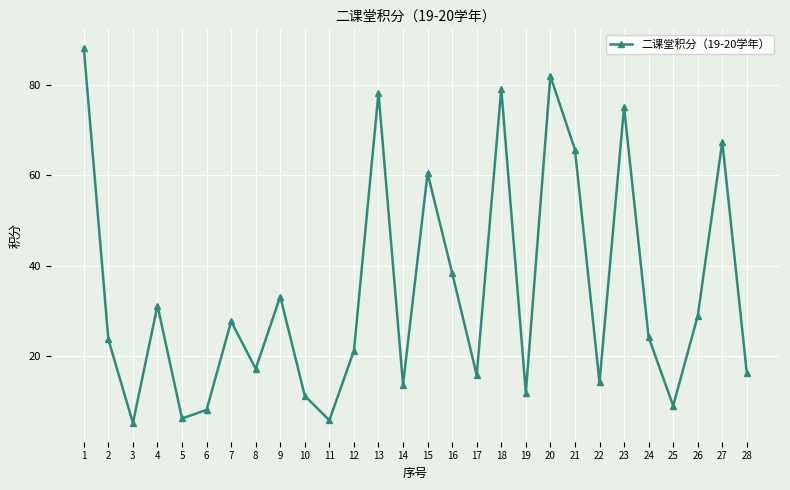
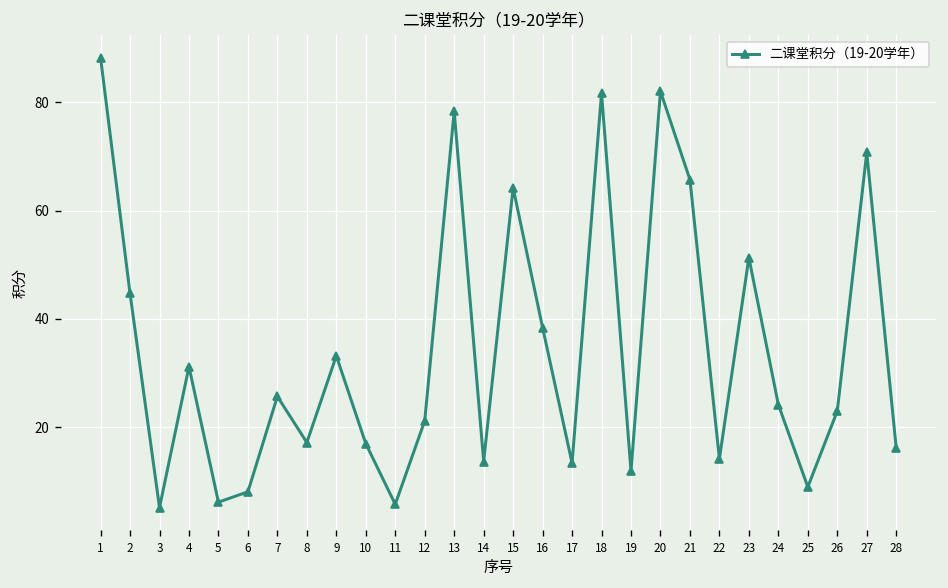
  {
    "1": 88,
-   "2": 24,
+   "2": 45,
    "3": 5,
    "4": 31,
    "5": 6,
    "6": 8,
-   "7": 28,
+   "7": 26,
    "8": 17,
    "9": 33,
-   "10": 11,
+   "10": 17,
    "11": 6,
    "12": 21,
    "13": 78,
    "14": 14,
-   "15": 61,
+   "15": 64,
    "16": 38,
-   "17": 16,
-   "18": 79,
+   "17": 13,
+   "18": 82,
    "19": 12,
    "20": 82,
    "21": 66,
    "22": 14,
-   "23": 75,
+   "23": 51,
    "24": 24,
    "25": 9,
-   "26": 29,
-   "27": 67,
+   "26": 23,
+   "27": 71,
    "28": 16
  }
